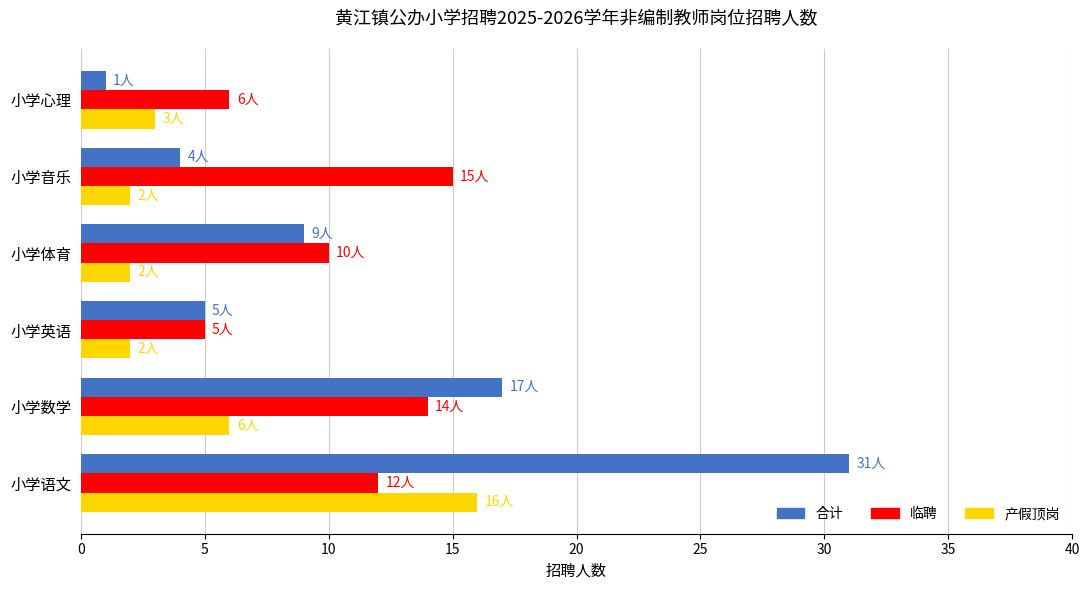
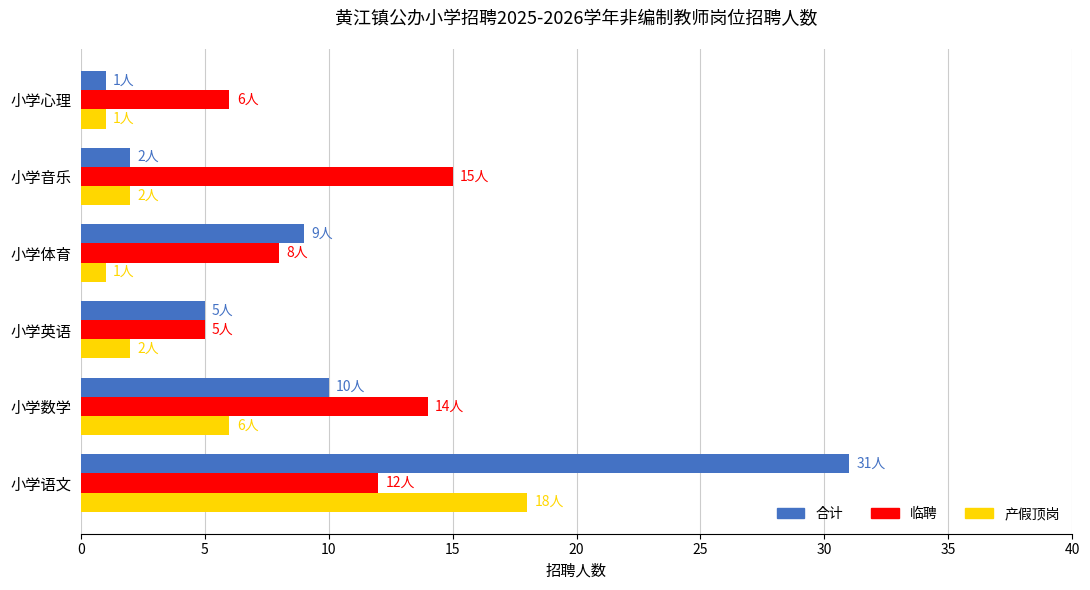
  {
    "合计": {
      "小学心理": "1人",
-     "小学音乐": "4人",
+     "小学音乐": "2人",
      "小学体育": "9人",
      "小学英语": "5人",
-     "小学数学": "17人",
+     "小学数学": "10人",
      "小学语文": "31人"
    },
    "临聘": {
      "小学心理": "6人",
      "小学音乐": "15人",
-     "小学体育": "10人",
+     "小学体育": "8人",
      "小学英语": "5人",
      "小学数学": "14人",
      "小学语文": "12人"
    },
    "产假顶岗": {
-     "小学心理": "3人",
+     "小学心理": "1人",
      "小学音乐": "2人",
-     "小学体育": "2人",
+     "小学体育": "1人",
      "小学英语": "2人",
      "小学数学": "6人",
-     "小学语文": "16人"
+     "小学语文": "18人"
    }
  }
